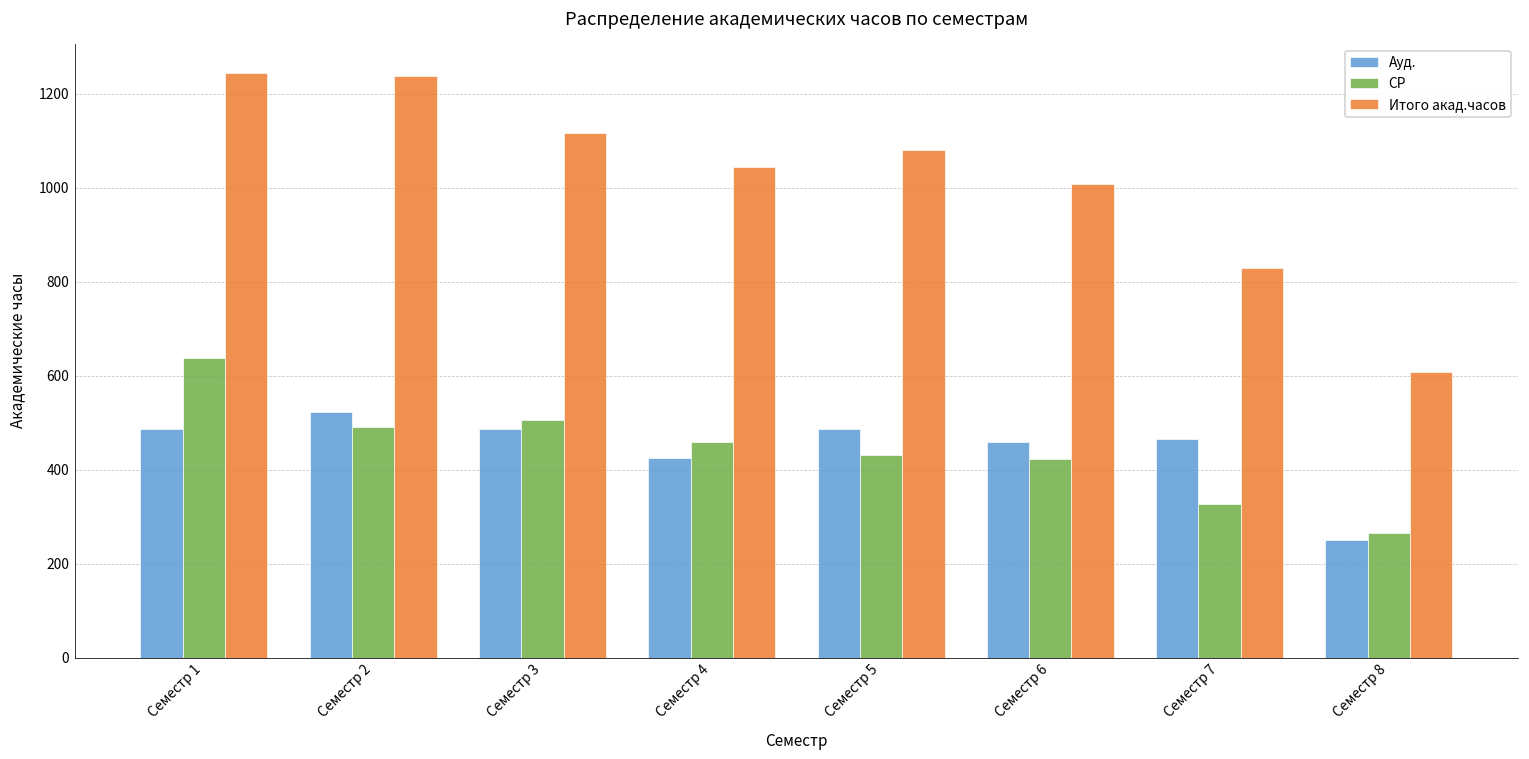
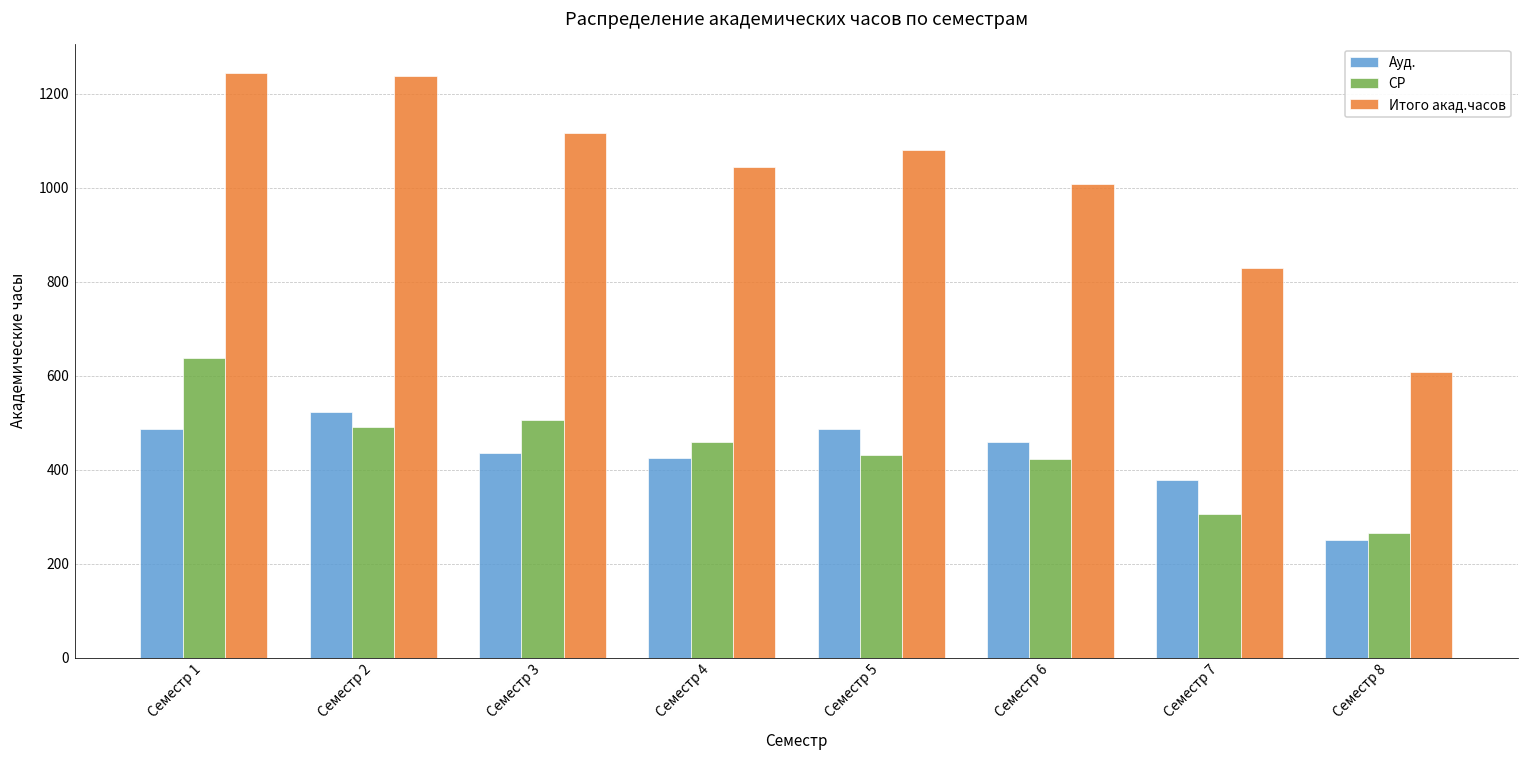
  {
    "Ауд.": {
      "Семестр 1": 490,
      "Семестр 2": 520,
-     "Семестр 3": 490,
+     "Семестр 3": 440,
      "Семестр 4": 430,
      "Семестр 5": 490,
      "Семестр 6": 460,
-     "Семестр 7": 470,
+     "Семестр 7": 380,
      "Семестр 8": 250
    },
    "СР": {
      "Семестр 1": 640,
      "Семестр 2": 490,
      "Семестр 3": 500,
      "Семестр 4": 460,
      "Семестр 5": 430,
      "Семестр 6": 420,
-     "Семестр 7": 330,
+     "Семестр 7": 310,
      "Семестр 8": 270
    },
    "Итого акад.часов": {
      "Семестр 1": 1240,
      "Семестр 2": 1240,
      "Семестр 3": 1120,
      "Семестр 4": 1040,
      "Семестр 5": 1080,
      "Семестр 6": 1010,
      "Семестр 7": 830,
      "Семестр 8": 610
    }
  }
